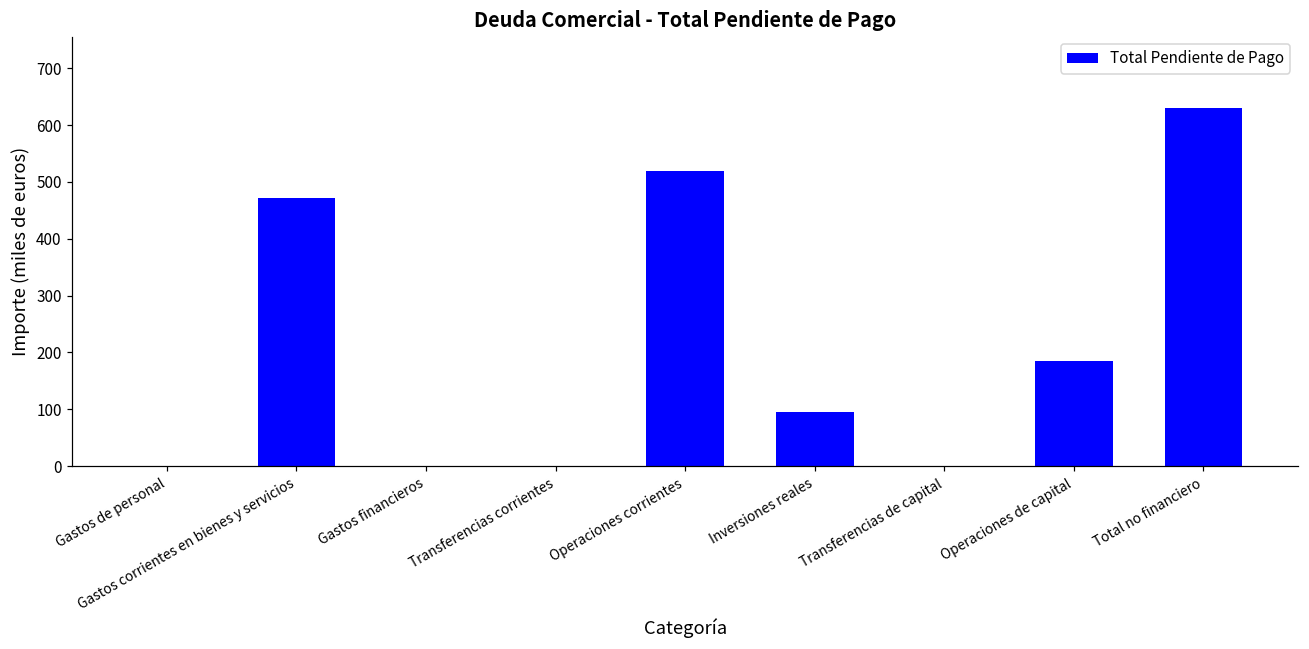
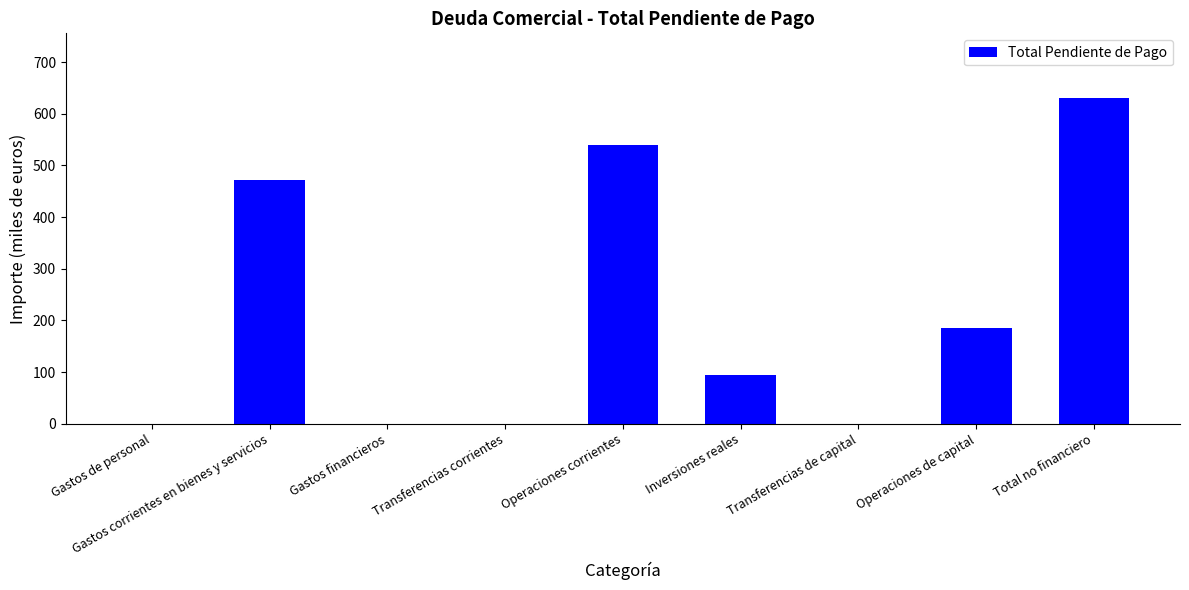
  {
    "Gastos de personal": 0,
    "Gastos corrientes en bienes y servicios": 470,
    "Gastos financieros": 0,
    "Transferencias corrientes": 0,
-   "Operaciones corrientes": 520,
+   "Operaciones corrientes": 540,
    "Inversiones reales": 90,
    "Transferencias de capital": 0,
    "Operaciones de capital": 180,
    "Total no financiero": 630
  }
